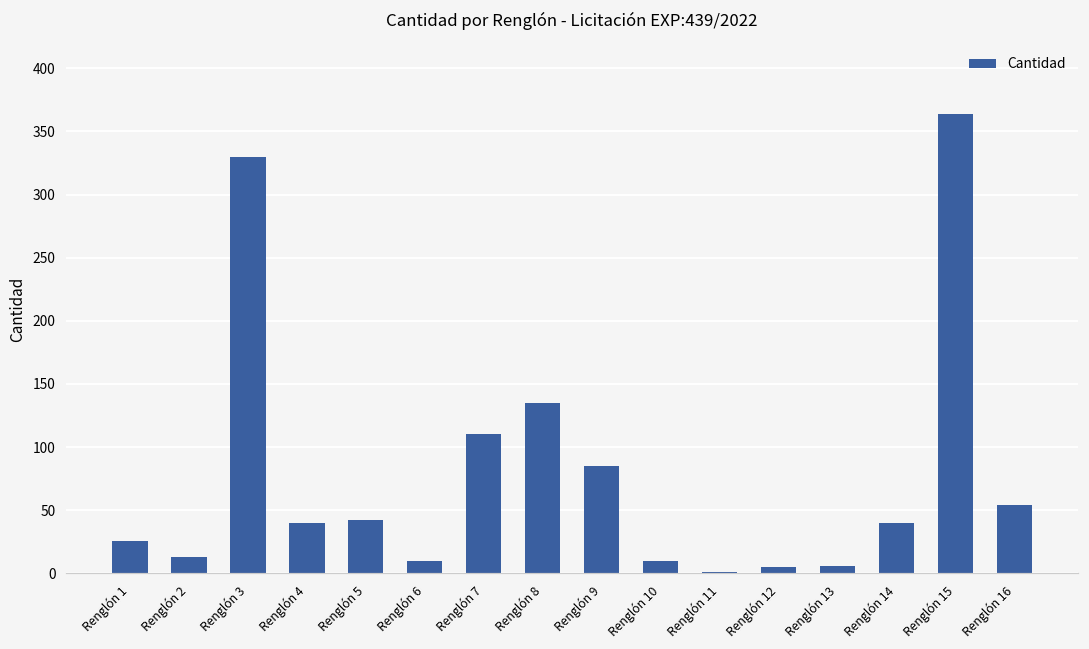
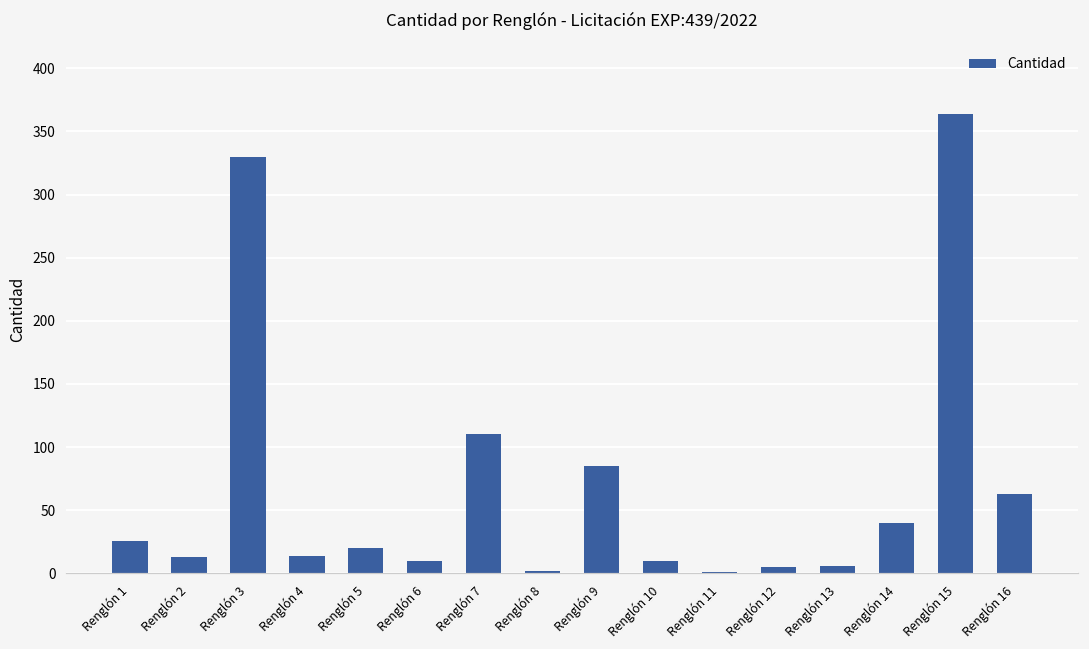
  {
    "Renglón 1": 26,
    "Renglón 2": 13,
    "Renglón 3": 330,
-   "Renglón 4": 40,
-   "Renglón 5": 42,
+   "Renglón 4": 14,
+   "Renglón 5": 20,
    "Renglón 6": 10,
    "Renglón 7": 110,
-   "Renglón 8": 135,
+   "Renglón 8": 2,
    "Renglón 9": 85,
    "Renglón 10": 10,
    "Renglón 12": 5,
    "Renglón 13": 6,
    "Renglón 14": 40,
    "Renglón 15": 364,
-   "Renglón 16": 54
+   "Renglón 16": 63
  }
